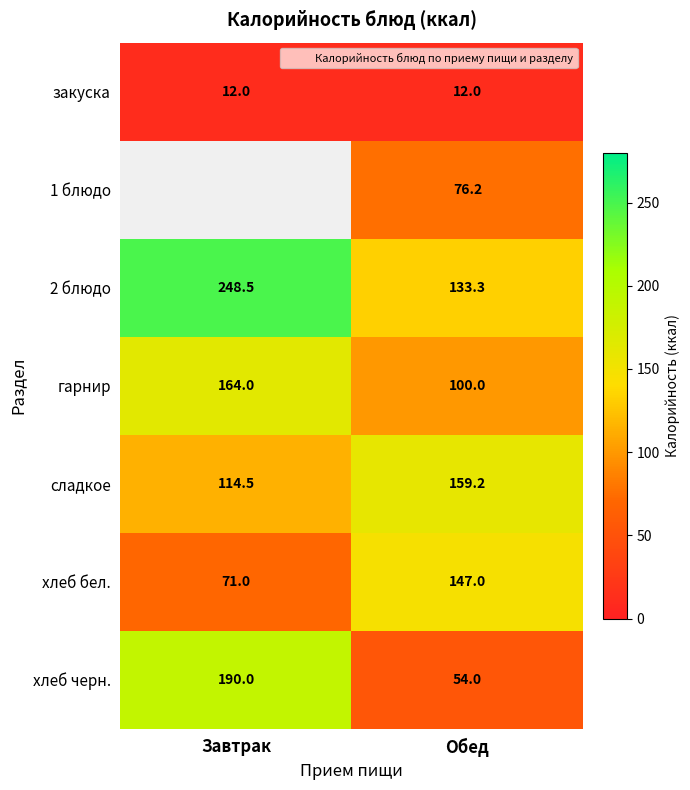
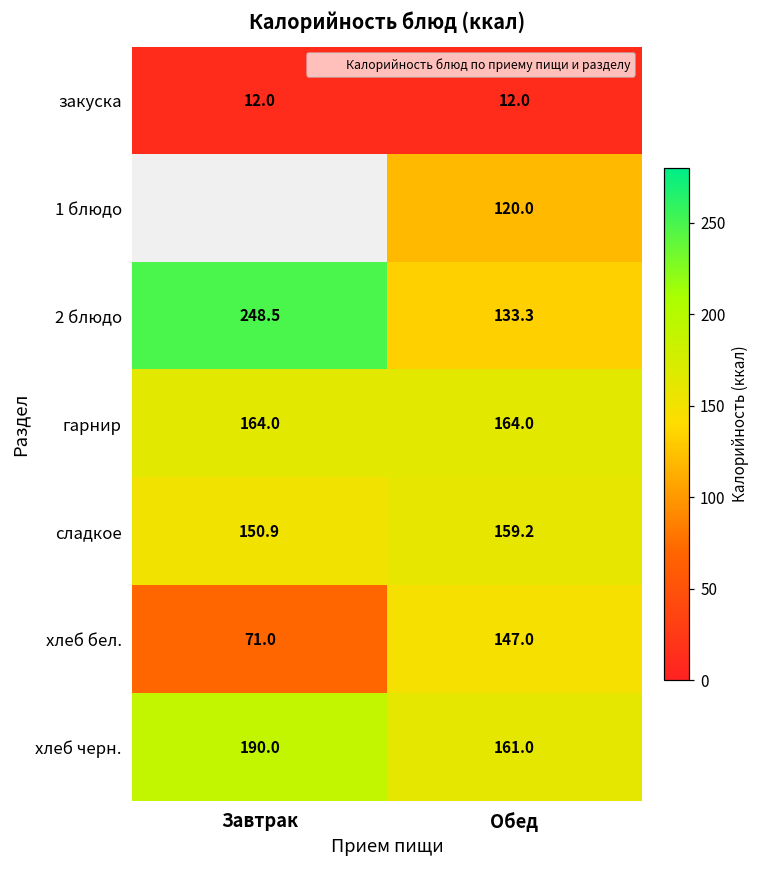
  {
    "закуска": {
      "Завтрак": 12.0,
      "Обед": 12.0
    },
    "1 блюдо": {
-     "Обед": 76.2
+     "Обед": 120.0
    },
    "2 блюдо": {
      "Завтрак": 248.5,
      "Обед": 133.3
    },
    "гарнир": {
      "Завтрак": 164.0,
-     "Обед": 100.0
+     "Обед": 164.0
    },
    "сладкое": {
-     "Завтрак": 114.5,
+     "Завтрак": 150.9,
      "Обед": 159.2
    },
    "хлеб бел.": {
      "Завтрак": 71.0,
      "Обед": 147.0
    },
    "хлеб черн.": {
      "Завтрак": 190.0,
-     "Обед": 54.0
+     "Обед": 161.0
    }
  }
